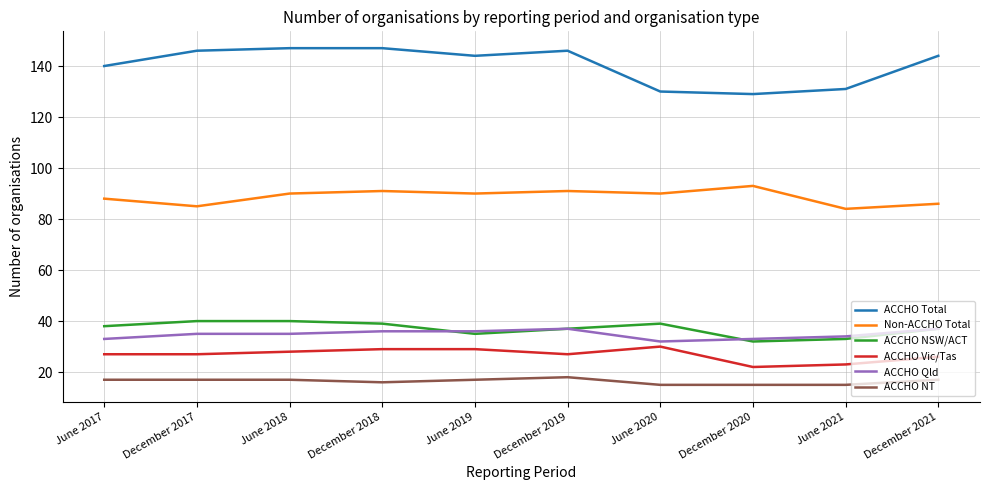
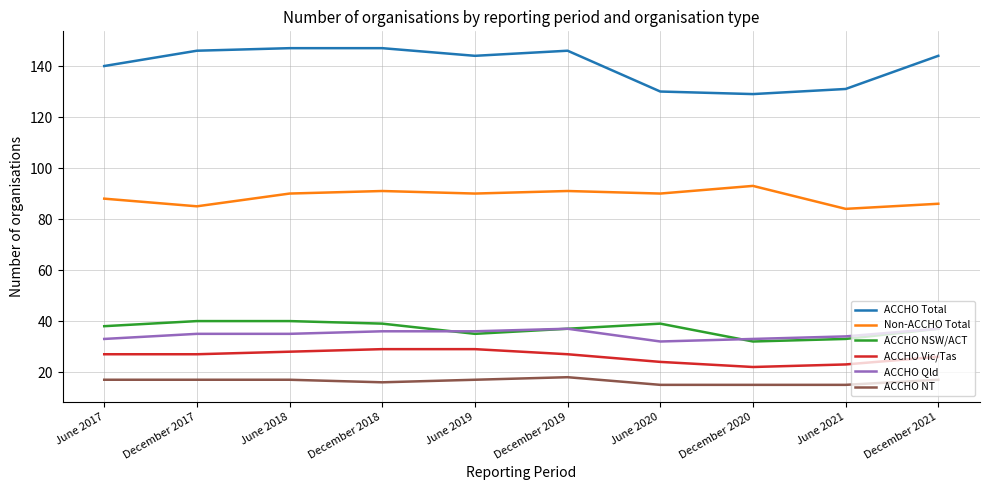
  {
    "ACCHO Total": {
      "June 2017": 140,
      "December 2017": 146,
      "June 2018": 147,
      "December 2018": 147,
      "June 2019": 144,
      "December 2019": 146,
      "June 2020": 130,
      "December 2020": 129,
      "June 2021": 131,
      "December 2021": 144
    },
    "Non-ACCHO Total": {
      "June 2017": 88,
      "December 2017": 85,
      "June 2018": 90,
      "December 2018": 91,
      "June 2019": 90,
      "December 2019": 91,
      "June 2020": 90,
      "December 2020": 93,
      "June 2021": 84,
      "December 2021": 86
    },
    "ACCHO NSW/ACT": {
      "June 2017": 38,
      "December 2017": 40,
      "June 2018": 40,
      "December 2018": 39,
      "June 2020": 39,
      "December 2020": 32
    },
    "ACCHO Vic/Tas": {
      "June 2017": 27,
      "December 2017": 27,
      "June 2018": 28,
      "December 2018": 29,
      "June 2019": 29,
      "December 2019": 27,
-     "June 2020": 30,
+     "June 2020": 24,
      "December 2020": 22,
      "June 2021": 23
    },
    "ACCHO Qld": {
      "June 2017": 33,
      "December 2017": 35,
      "June 2018": 35,
      "December 2018": 36,
      "June 2020": 32,
      "December 2020": 33
    },
    "ACCHO NT": {
      "June 2017": 17,
      "December 2017": 17,
      "June 2018": 17,
      "December 2018": 16,
      "June 2019": 17,
      "December 2019": 18,
      "June 2020": 15,
      "December 2020": 15,
      "June 2021": 15
    }
  }
